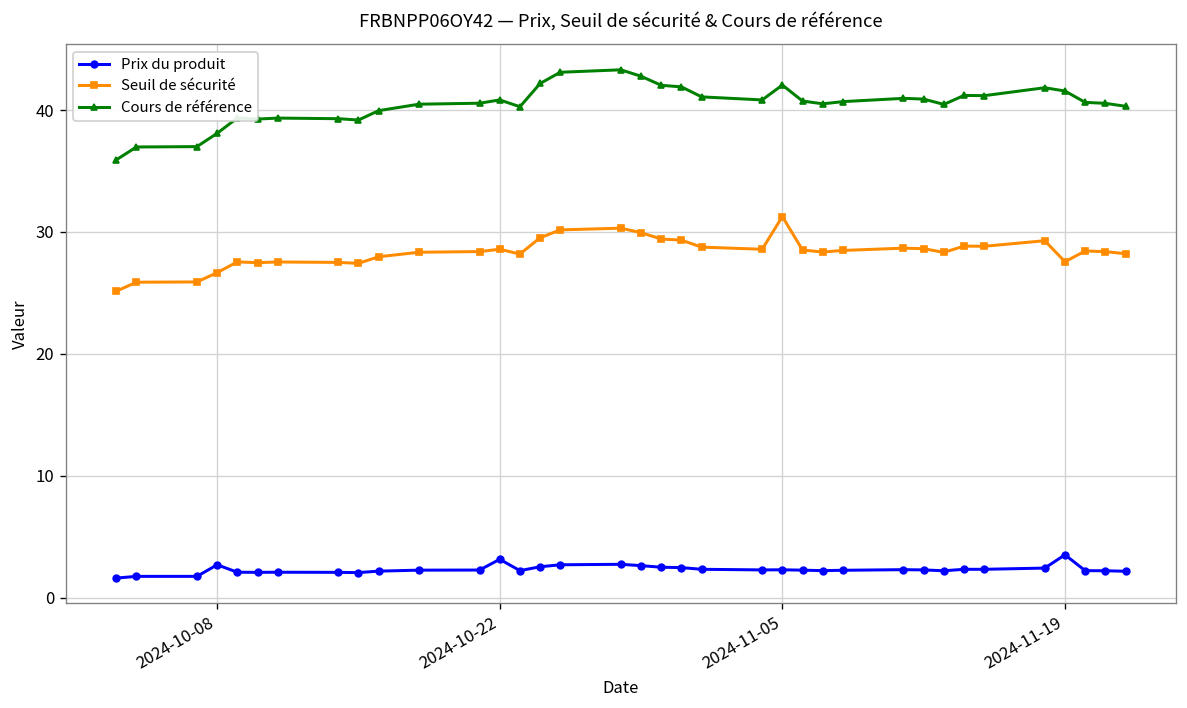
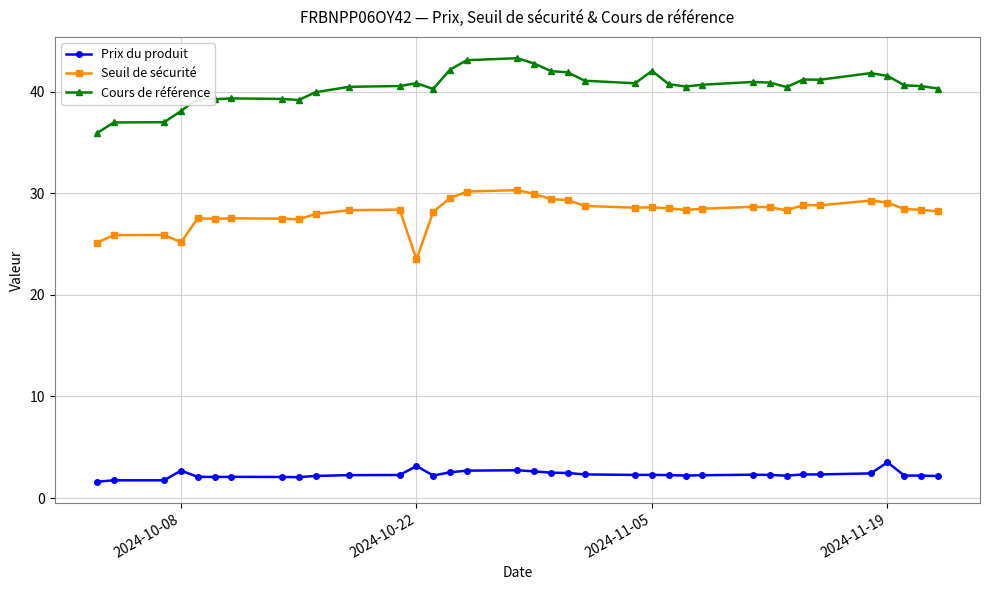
  {
    "Prix du produit": {
      "2024-10-08": 2.7,
      "2024-10-22": 3.2,
      "2024-11-05": 2.3,
      "2024-11-19": 3.5
    },
    "Seuil de sécurité": {
-     "2024-10-08": 26.7,
-     "2024-10-22": 28.6,
-     "2024-11-05": 31.3,
-     "2024-11-19": 27.6
+     "2024-10-08": 25.2,
+     "2024-10-22": 23.5,
+     "2024-11-05": 28.6,
+     "2024-11-19": 29.1
    },
    "Cours de référence": {
      "2024-10-08": 38.1,
      "2024-10-22": 40.8,
      "2024-11-05": 42.1,
      "2024-11-19": 41.6
    }
  }
